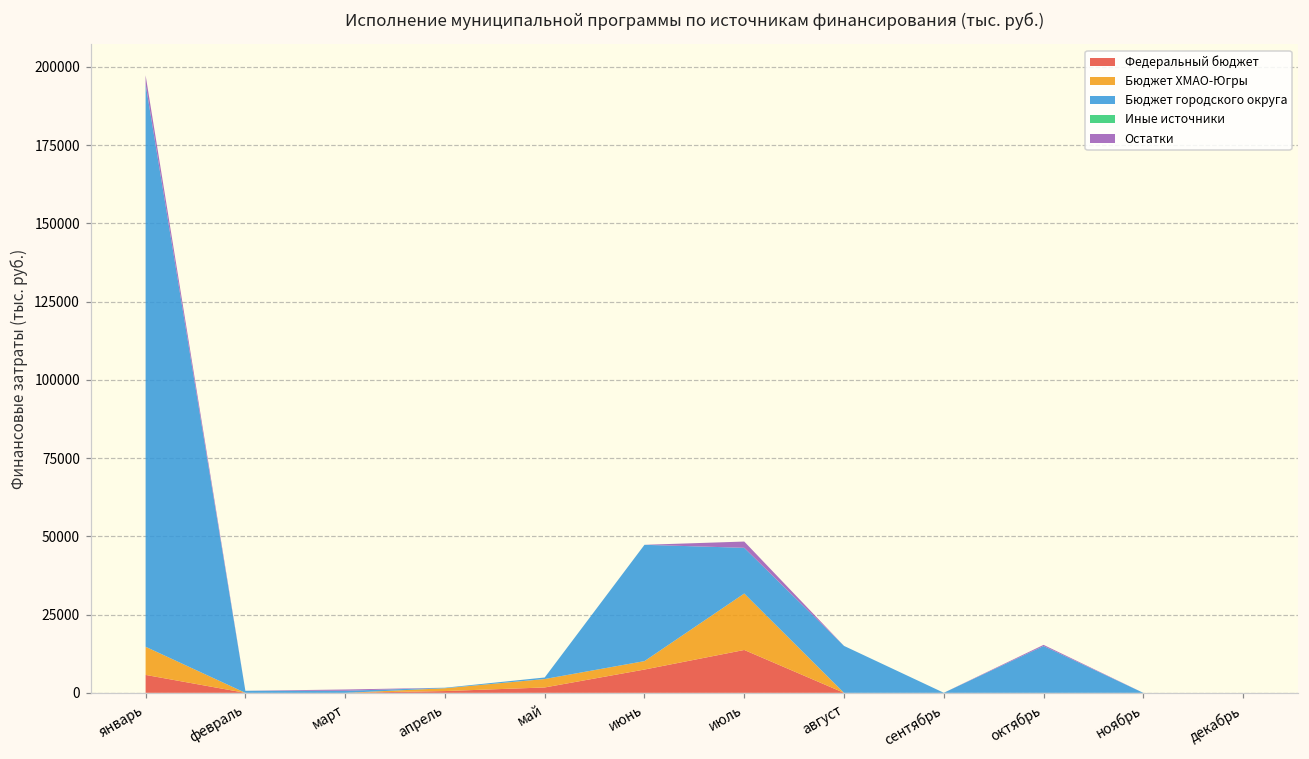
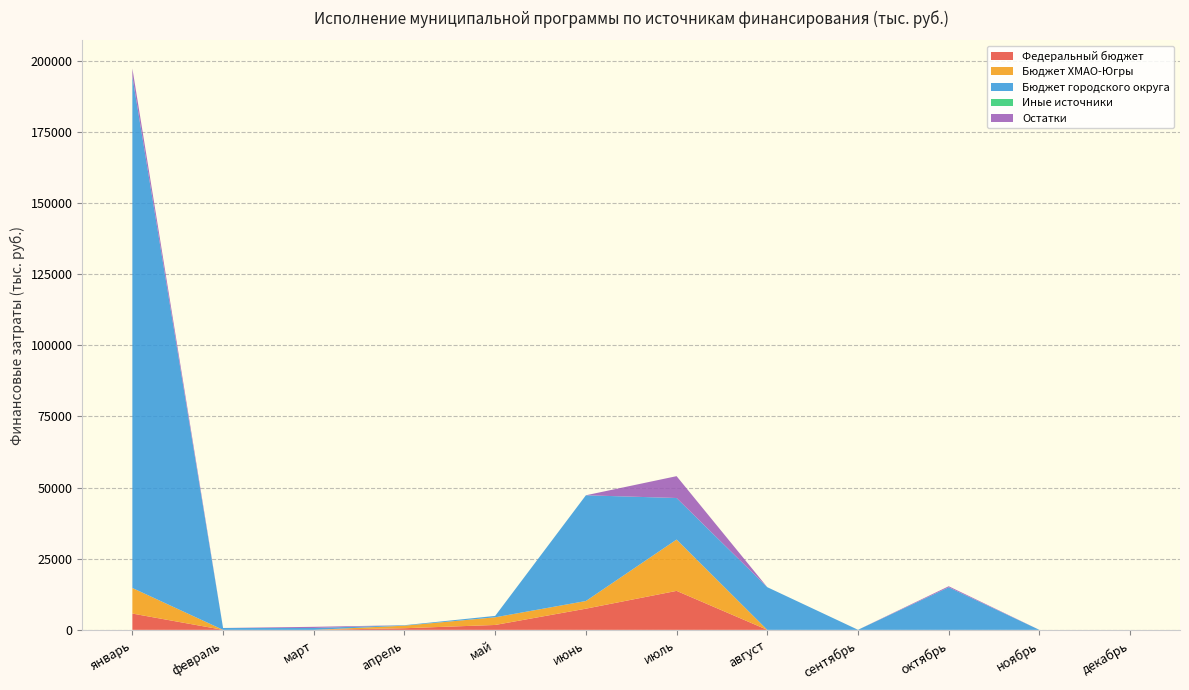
  {
    "Федеральный бюджет": {
      "январь": 6000,
      "май": 2000,
      "июнь": 7000,
      "июль": 14000
    },
    "Бюджет ХМАО-Югры": {
      "январь": 9000,
      "июнь": 3000,
      "июль": 18000
    },
    "Остатки": {
      "январь": 3000,
-     "июль": 2000
+     "июль": 8000
    }
  }
